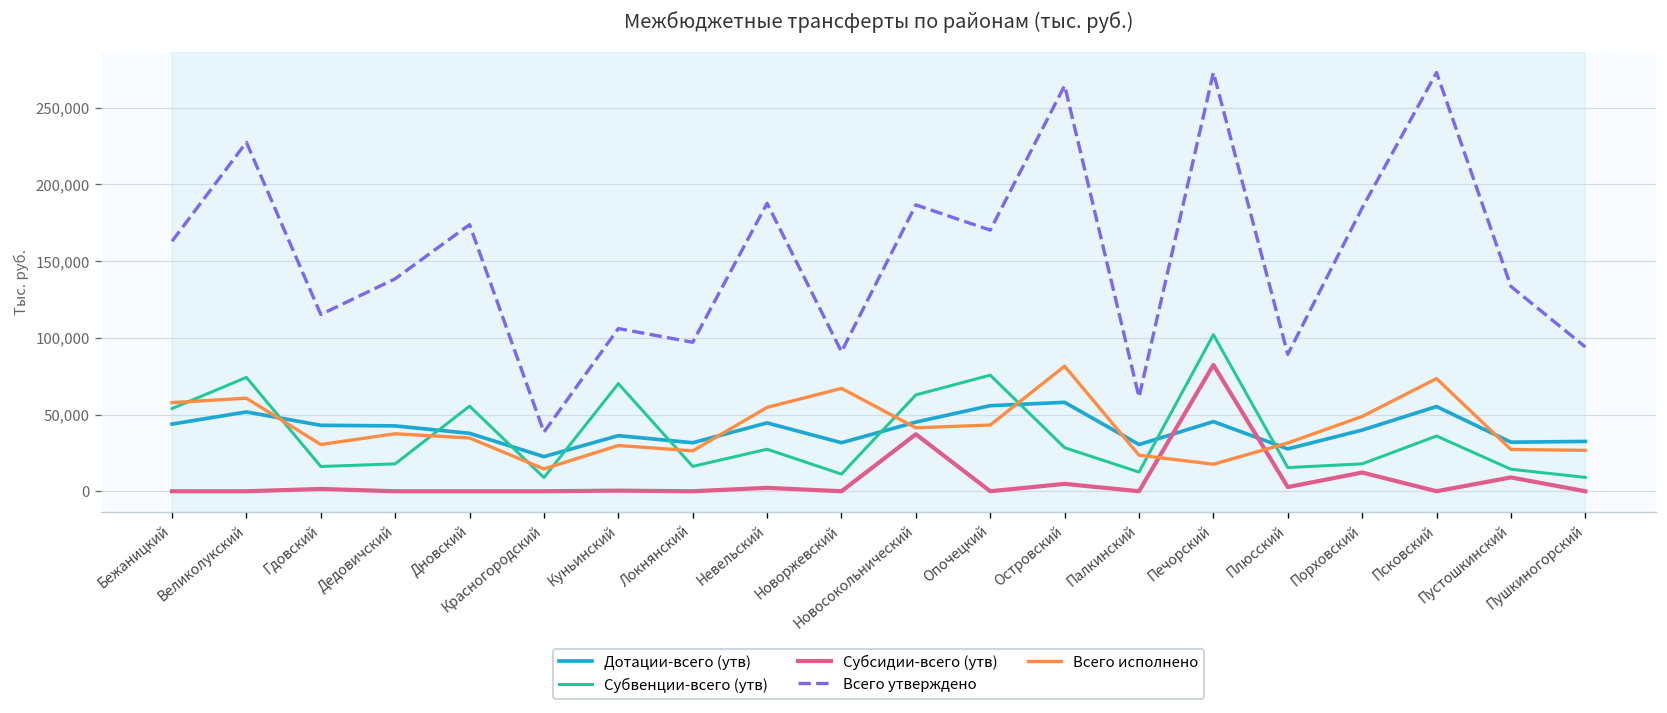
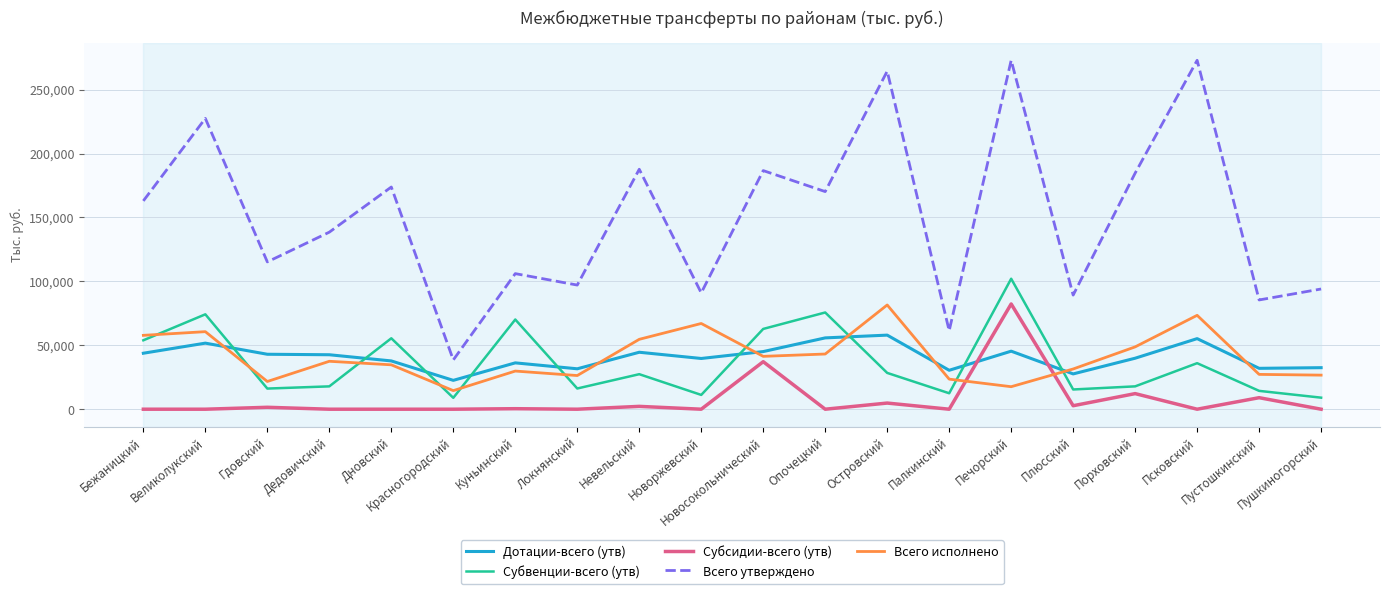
  {
    "Дотации-всего (утв)": {
      "Бежаницкий": "44,000",
      "Великолукский": "52,000",
      "Гдовский": "43,000",
      "Дедовичский": "43,000",
      "Дновский": "38,000",
      "Красногородский": "23,000",
      "Куньинский": "36,000",
      "Локнянский": "32,000",
      "Невельский": "45,000",
-     "Новоржевский": "32,000",
+     "Новоржевский": "40,000",
      "Новосокольнический": "45,000",
      "Опочецкий": "56,000",
      "Островский": "58,000",
      "Палкинский": "30,000",
      "Печорский": "45,000",
      "Плюсский": "28,000",
      "Порховский": "40,000",
      "Псковский": "55,000",
      "Пустошкинский": "32,000",
      "Пушкиногорский": "32,000"
    },
    "Субвенции-всего (утв)": {
      "Бежаницкий": "54,000",
      "Великолукский": "74,000",
      "Гдовский": "16,000",
      "Дедовичский": "18,000",
      "Дновский": "55,000",
      "Красногородский": "9,000",
      "Куньинский": "70,000",
      "Локнянский": "16,000",
      "Невельский": "27,000",
      "Новоржевский": "11,000",
      "Новосокольнический": "63,000",
      "Опочецкий": "76,000",
      "Островский": "28,000",
      "Палкинский": "12,000",
      "Печорский": "102,000",
      "Плюсский": "15,000",
      "Порховский": "18,000",
      "Псковский": "36,000",
      "Пустошкинский": "14,000",
      "Пушкиногорский": "9,000"
    },
    "Субсидии-всего (утв)": {
      "Бежаницкий": "0",
      "Великолукский": "0",
      "Гдовский": "2,000",
      "Дедовичский": "0",
      "Дновский": "0",
      "Красногородский": "0",
      "Куньинский": "0",
      "Локнянский": "0",
      "Невельский": "2,000",
      "Новоржевский": "0",
      "Новосокольнический": "37,000",
      "Опочецкий": "0",
      "Островский": "5,000",
      "Палкинский": "0",
      "Печорский": "82,000",
      "Плюсский": "3,000",
      "Порховский": "12,000",
      "Псковский": "0",
      "Пустошкинский": "9,000",
      "Пушкиногорский": "0"
    },
    "Всего утверждено": {
      "Бежаницкий": "163,000",
      "Великолукский": "227,000",
      "Гдовский": "115,000",
      "Дедовичский": "138,000",
      "Дновский": "174,000",
      "Красногородский": "39,000",
      "Куньинский": "106,000",
      "Локнянский": "97,000",
      "Невельский": "188,000",
      "Новоржевский": "91,000",
      "Новосокольнический": "187,000",
      "Опочецкий": "170,000",
      "Островский": "264,000",
      "Палкинский": "61,000",
      "Печорский": "273,000",
      "Плюсский": "89,000",
      "Порховский": "185,000",
      "Псковский": "273,000",
-     "Пустошкинский": "134,000",
+     "Пустошкинский": "85,000",
      "Пушкиногорский": "94,000"
    },
    "Всего исполнено": {
      "Бежаницкий": "58,000",
      "Великолукский": "61,000",
-     "Гдовский": "30,000",
+     "Гдовский": "22,000",
      "Дедовичский": "37,000",
      "Дновский": "35,000",
      "Красногородский": "15,000",
      "Куньинский": "30,000",
      "Локнянский": "26,000",
      "Невельский": "55,000",
      "Новоржевский": "67,000",
      "Новосокольнический": "41,000",
      "Опочецкий": "43,000",
      "Островский": "82,000",
      "Палкинский": "24,000",
      "Печорский": "18,000",
      "Плюсский": "31,000",
      "Порховский": "49,000",
      "Псковский": "73,000",
      "Пустошкинский": "27,000",
      "Пушкиногорский": "27,000"
    }
  }
